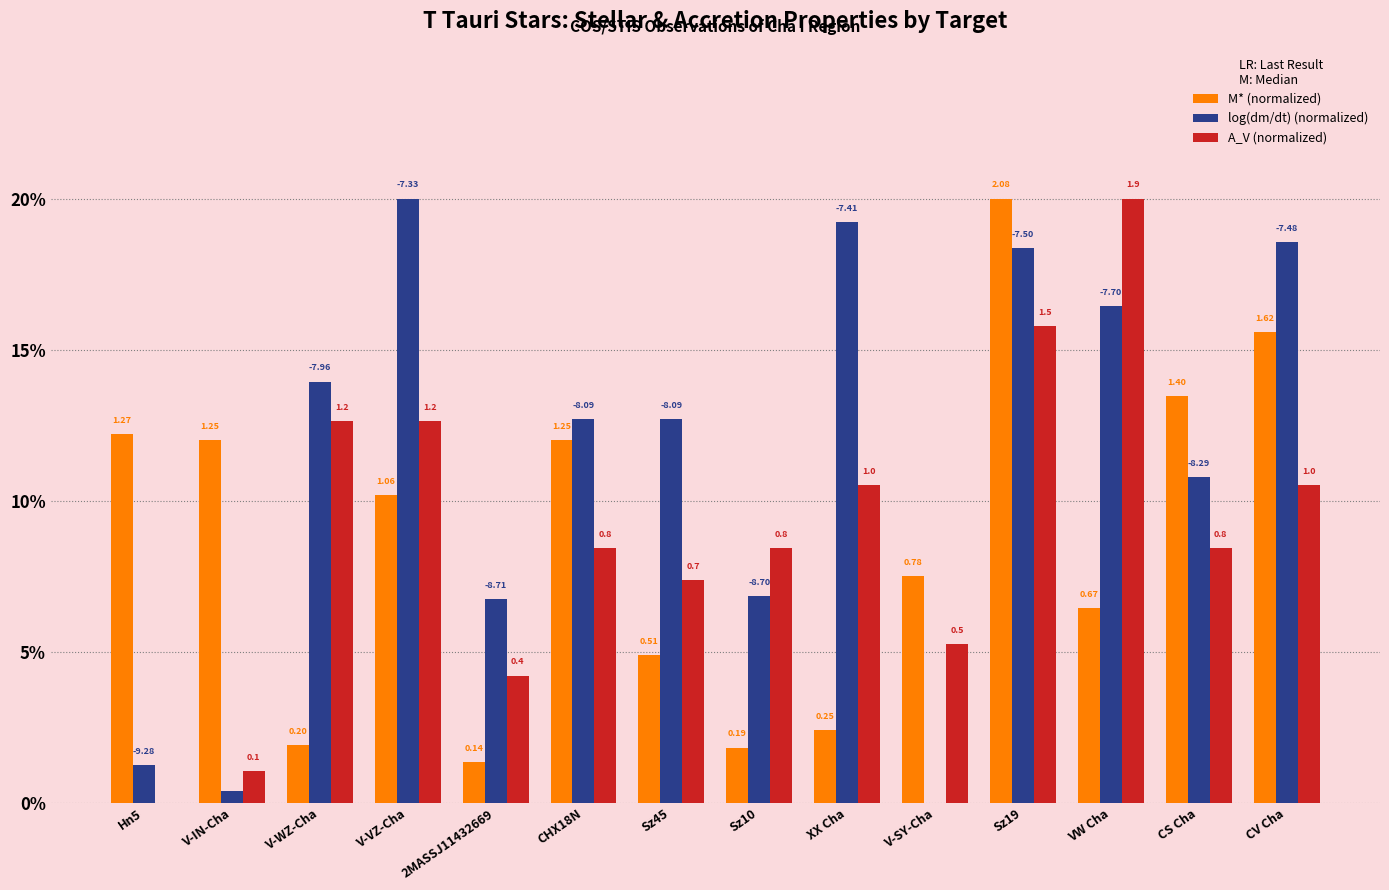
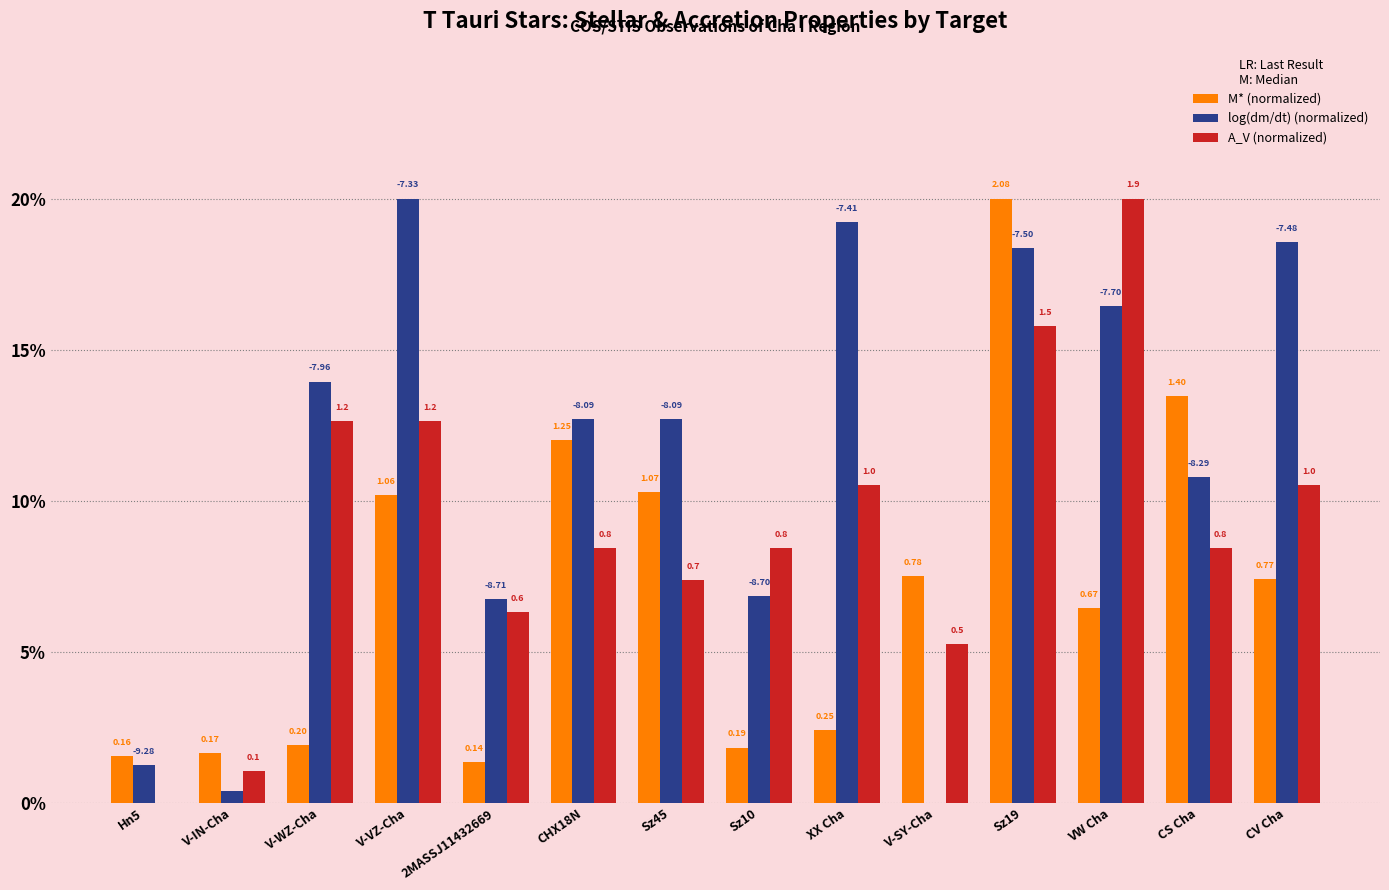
  {
    "M* (normalized)": {
-     "Hn5": "1.27",
-     "V-IN-Cha": "1.25",
-     "Sz45": "0.51",
-     "CV Cha": "1.62"
+     "Hn5": "0.16",
+     "V-IN-Cha": "0.17",
+     "Sz45": "1.07",
+     "CV Cha": "0.77"
    },
    "log(dm/dt) (normalized)": {
      "V-IN-Cha": "0.4%",
      "V-SY-Cha": "0.0%"
    },
    "A_V (normalized)": {
-     "2MASSJ11432669": "0.4"
+     "2MASSJ11432669": "0.6"
    }
  }
